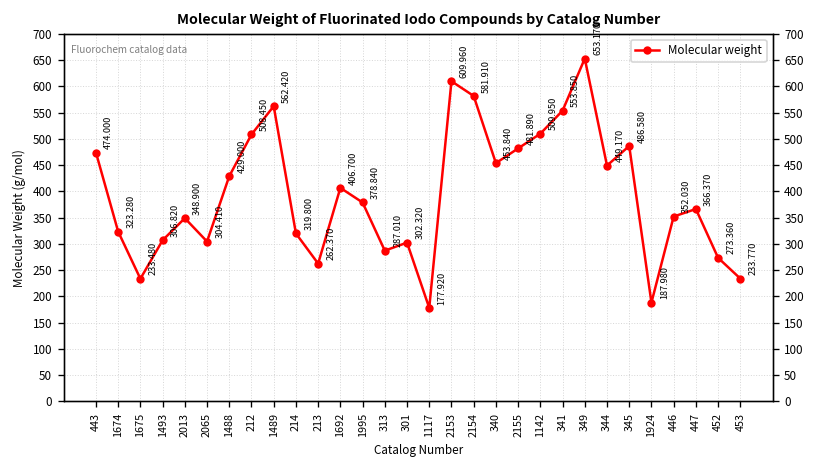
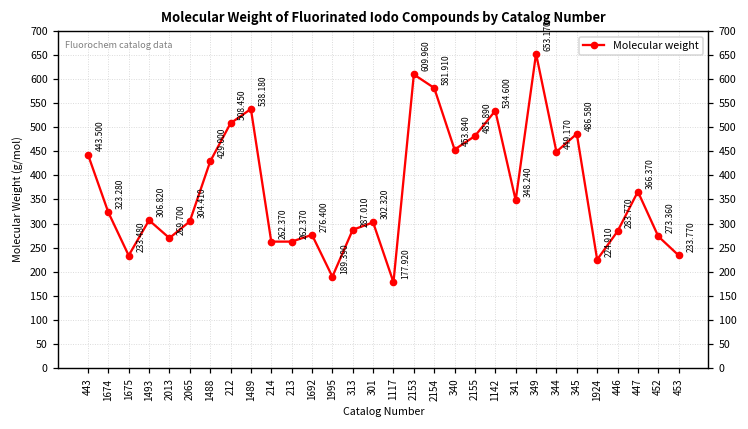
  {
-   "443": 474.000,
+   "443": 443.500,
    "1674": 323.280,
    "1675": 233.480,
    "1493": 306.820,
-   "2013": 348.900,
+   "2013": 269.700,
    "2065": 304.410,
    "1488": 429.000,
    "212": 508.450,
-   "1489": 562.420,
-   "214": 319.800,
+   "1489": 538.180,
+   "214": 262.370,
    "213": 262.370,
-   "1692": 406.700,
-   "1995": 378.840,
+   "1692": 276.400,
+   "1995": 189.390,
    "313": 287.010,
    "301": 302.320,
    "1117": 177.920,
    "2153": 609.960,
    "2154": 581.910,
    "340": 453.840,
    "2155": 481.890,
-   "1142": 509.950,
-   "341": 553.850,
+   "1142": 534.600,
+   "341": 348.240,
    "349": 653.170,
    "344": 449.170,
    "345": 486.580,
-   "1924": 187.980,
-   "446": 352.030,
+   "1924": 224.910,
+   "446": 283.770,
    "447": 366.370,
    "452": 273.360,
    "453": 233.770
  }
